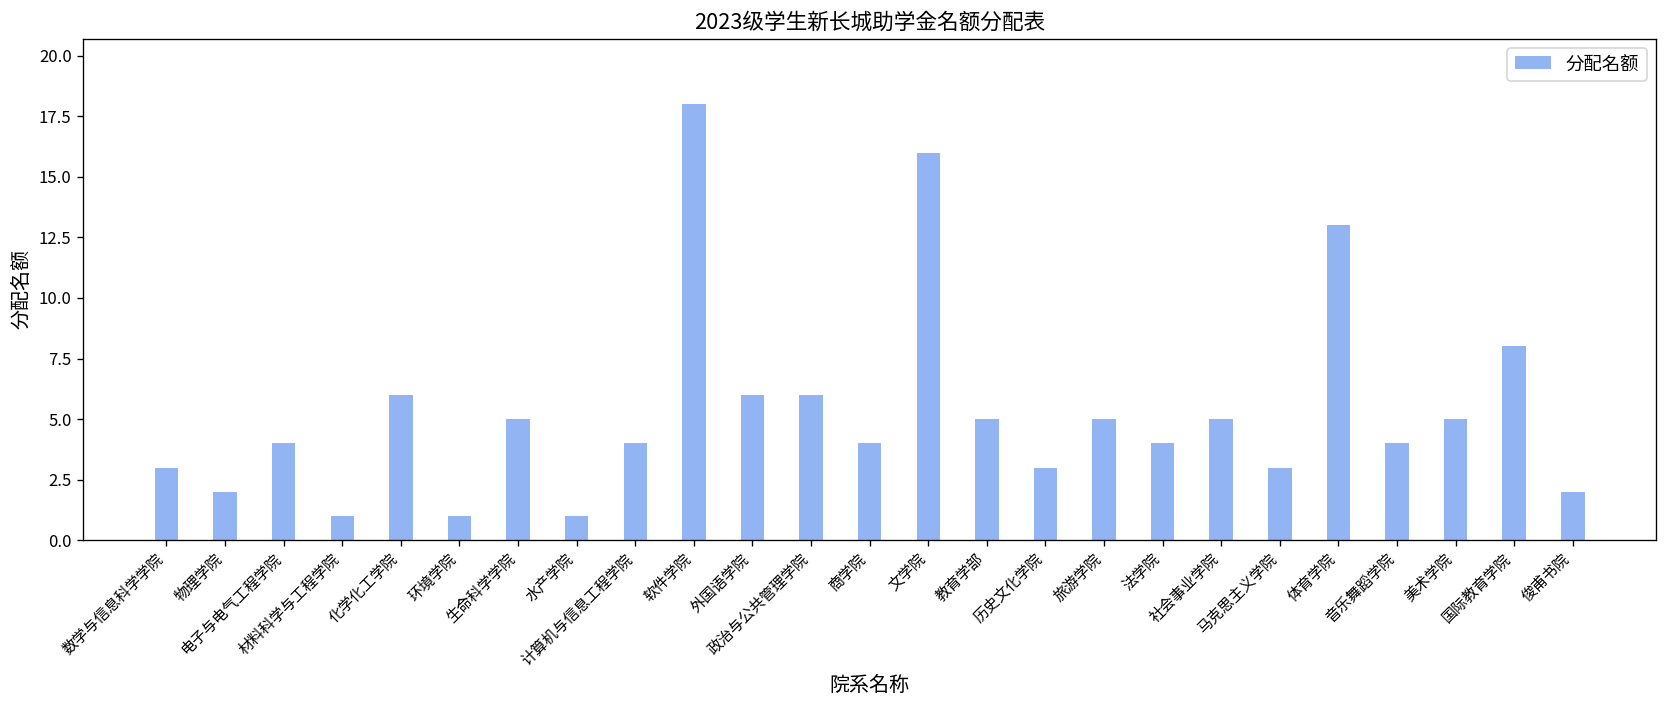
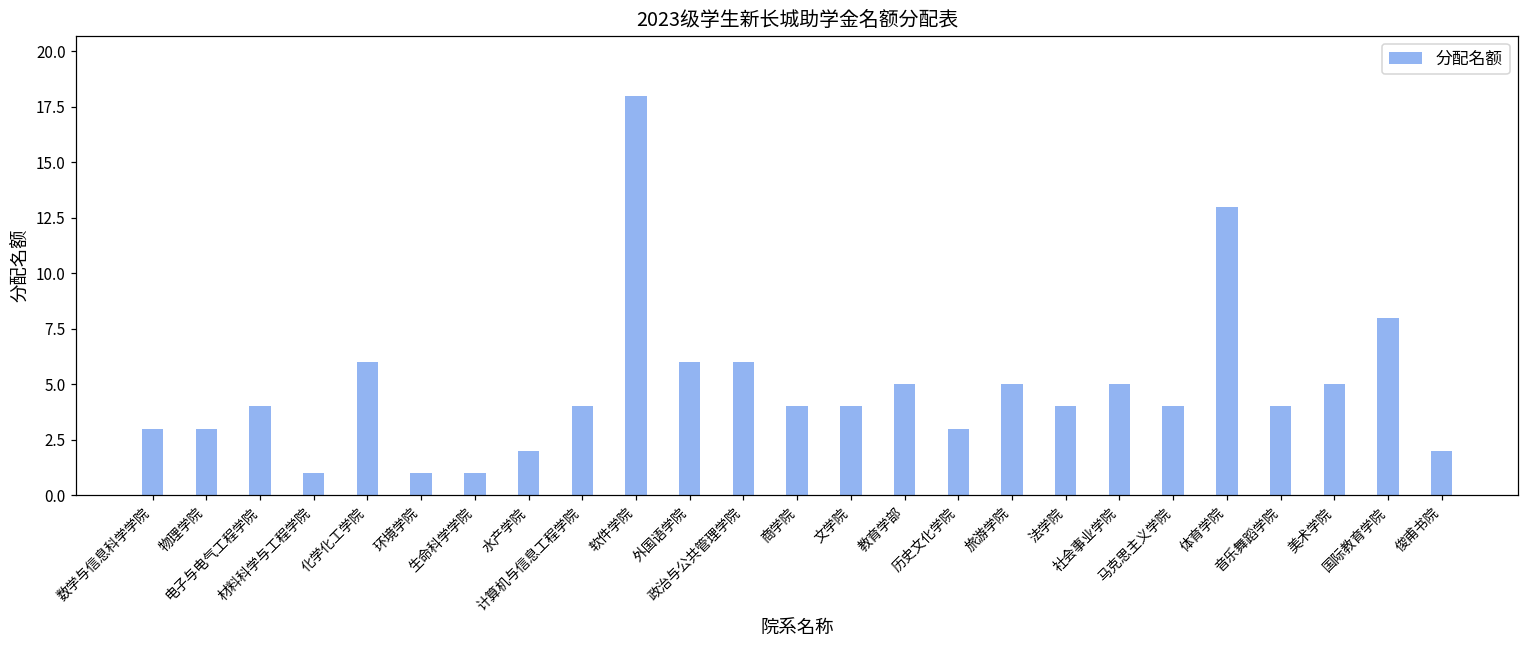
  {
    "数学与信息科学学院": 3,
-   "物理学院": 2,
+   "物理学院": 3,
    "电子与电气工程学院": 4,
    "材料科学与工程学院": 1,
    "化学化工学院": 6,
    "环境学院": 1,
-   "生命科学学院": 5,
-   "水产学院": 1,
+   "生命科学学院": 1,
+   "水产学院": 2,
    "计算机与信息工程学院": 4,
    "软件学院": 18,
    "外国语学院": 6,
    "政治与公共管理学院": 6,
    "商学院": 4,
-   "文学院": 16,
+   "文学院": 4,
    "教育学部": 5,
    "历史文化学院": 3,
    "旅游学院": 5,
    "法学院": 4,
    "社会事业学院": 5,
-   "马克思主义学院": 3,
+   "马克思主义学院": 4,
    "体育学院": 13,
    "音乐舞蹈学院": 4,
    "美术学院": 5,
    "国际教育学院": 8,
    "俊甫书院": 2
  }
